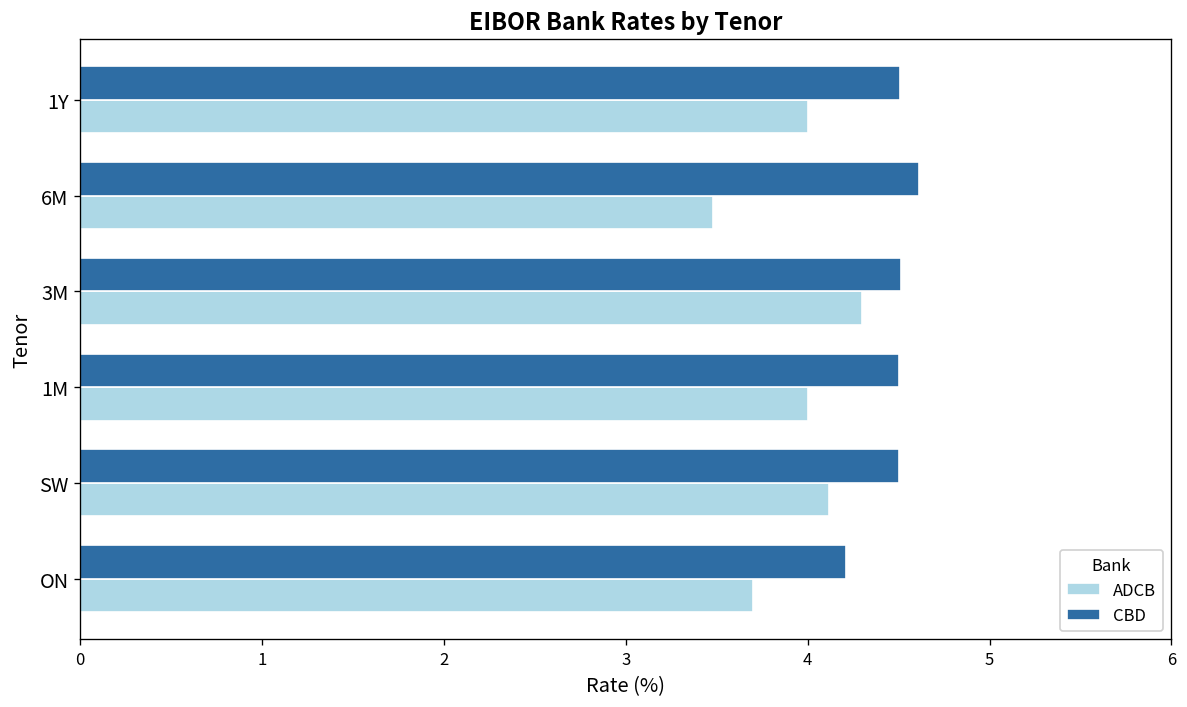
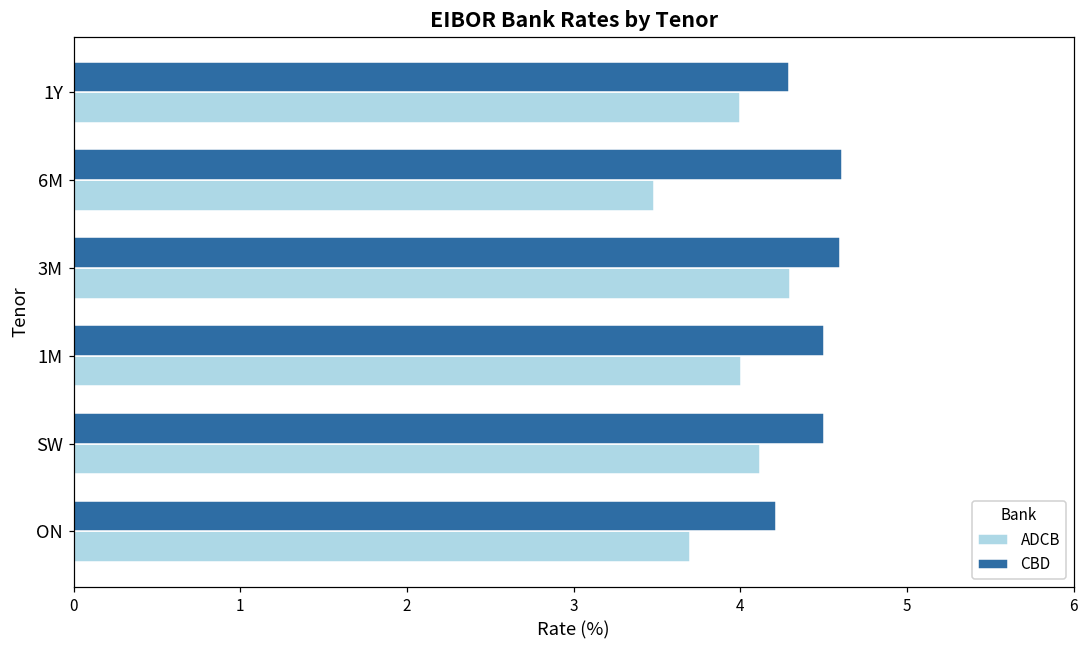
  {
    "ADCB": {
      "1Y": 4.00,
      "6M": 3.48,
      "3M": 4.30,
      "1M": 4.00,
      "SW": 4.11,
      "ON": 3.70
    },
    "CBD": {
-     "1Y": 4.51,
+     "1Y": 4.29,
      "6M": 4.61,
-     "3M": 4.51,
+     "3M": 4.60,
      "1M": 4.50,
      "SW": 4.50,
      "ON": 4.21
    }
  }
